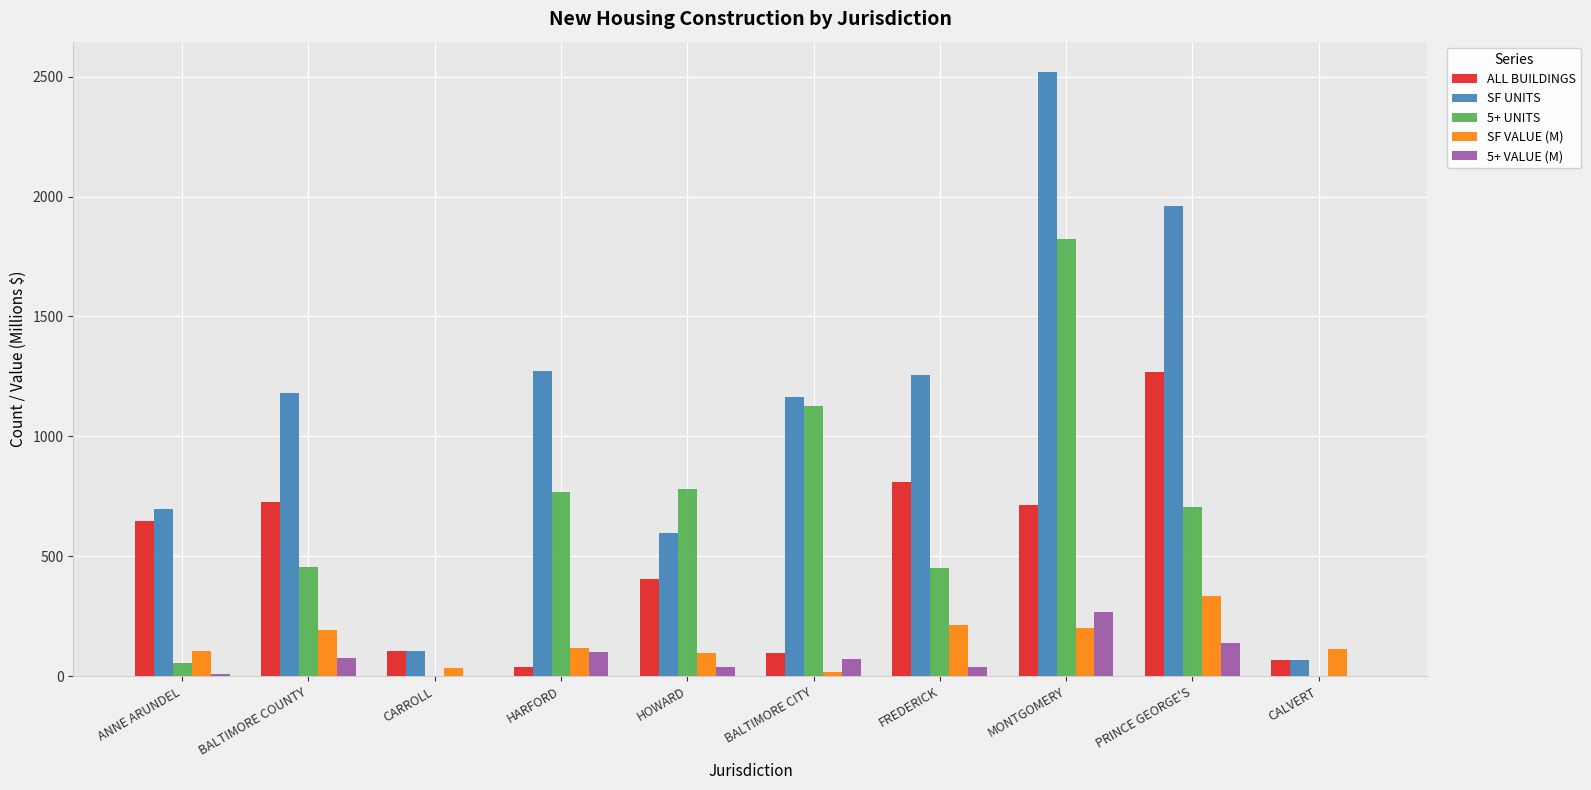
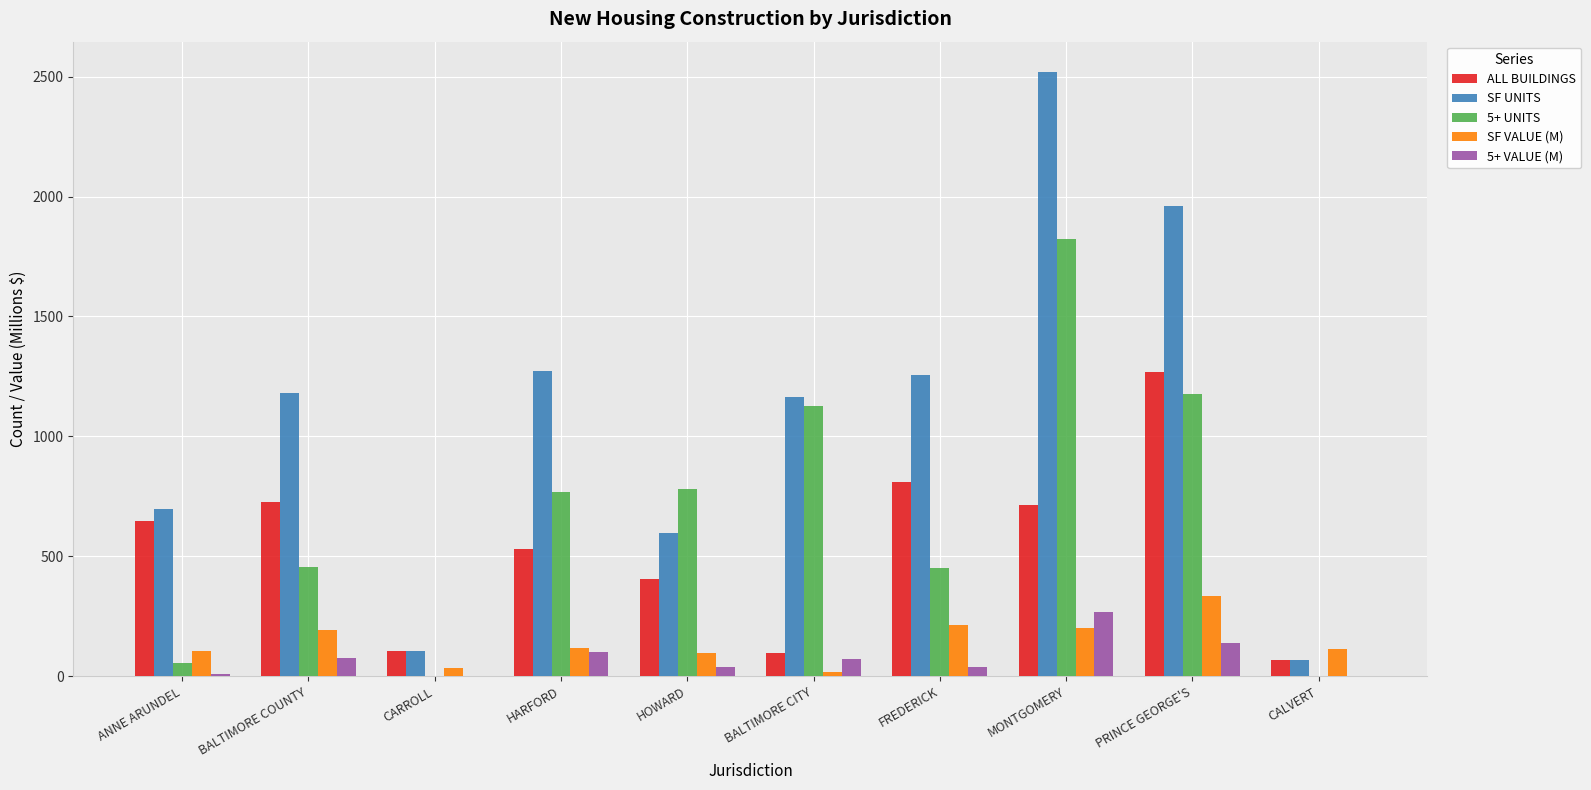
  {
    "ALL BUILDINGS": {
      "ANNE ARUNDEL": 650,
      "BALTIMORE COUNTY": 730,
      "CARROLL": 110,
-     "HARFORD": 40,
+     "HARFORD": 530,
      "HOWARD": 410,
      "BALTIMORE CITY": 100,
      "FREDERICK": 810,
      "MONTGOMERY": 720,
      "PRINCE GEORGE'S": 1270,
      "CALVERT": 70
    },
    "SF UNITS": {
      "ANNE ARUNDEL": 700,
      "BALTIMORE COUNTY": 1180,
      "CARROLL": 110,
      "HARFORD": 1270,
      "HOWARD": 600,
      "BALTIMORE CITY": 1170,
      "FREDERICK": 1250,
      "MONTGOMERY": 2520,
      "PRINCE GEORGE'S": 1960,
      "CALVERT": 70
    },
    "5+ UNITS": {
      "ANNE ARUNDEL": 50,
      "BALTIMORE COUNTY": 460,
      "CARROLL": 0,
      "HARFORD": 770,
      "HOWARD": 780,
      "BALTIMORE CITY": 1130,
      "FREDERICK": 450,
      "MONTGOMERY": 1820,
-     "PRINCE GEORGE'S": 700,
+     "PRINCE GEORGE'S": 1180,
      "CALVERT": 0
    },
    "SF VALUE (M)": {
      "ANNE ARUNDEL": 100,
      "BALTIMORE COUNTY": 190,
      "CARROLL": 40,
      "HARFORD": 120,
      "HOWARD": 90,
      "BALTIMORE CITY": 20,
      "FREDERICK": 210,
      "MONTGOMERY": 200,
      "PRINCE GEORGE'S": 340,
      "CALVERT": 110
    },
    "5+ VALUE (M)": {
      "BALTIMORE COUNTY": 80,
      "CARROLL": 0,
      "HARFORD": 100,
      "HOWARD": 40,
      "BALTIMORE CITY": 70,
      "FREDERICK": 40,
      "MONTGOMERY": 270,
      "PRINCE GEORGE'S": 140,
      "CALVERT": 0
    }
  }
